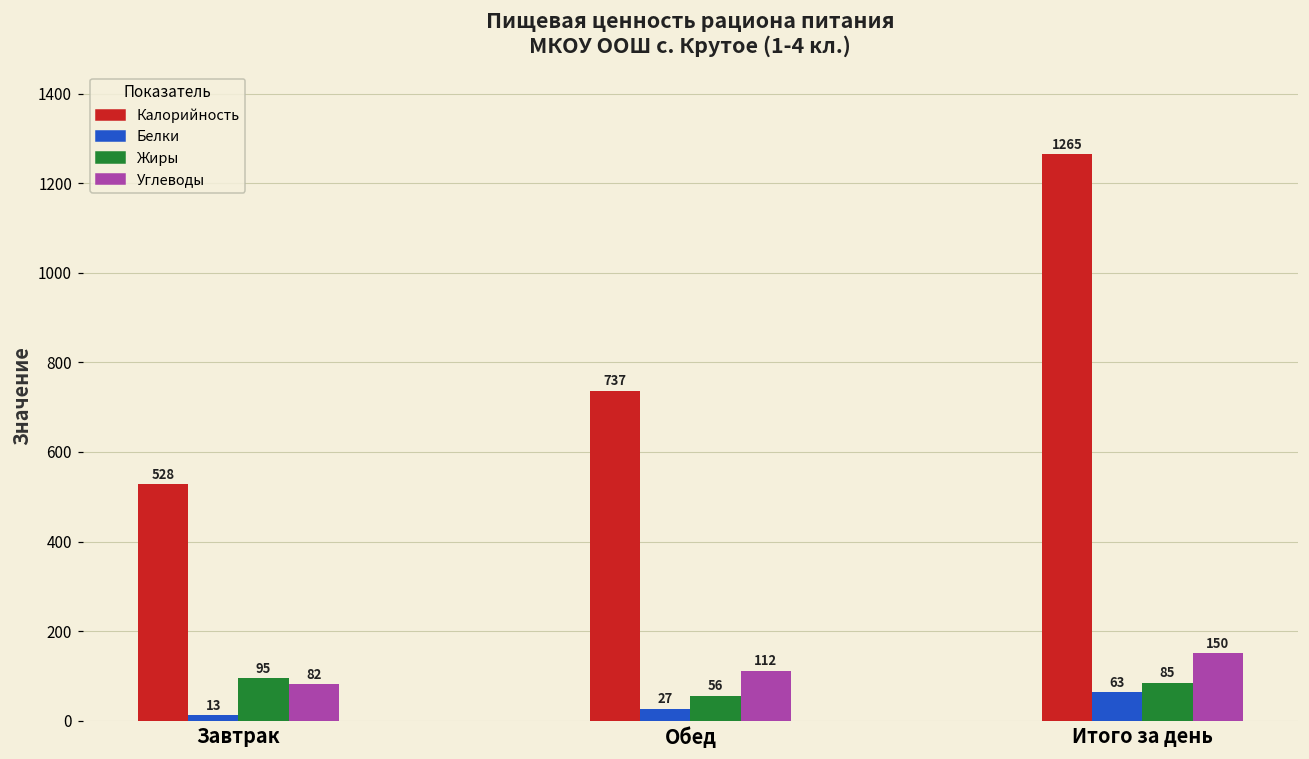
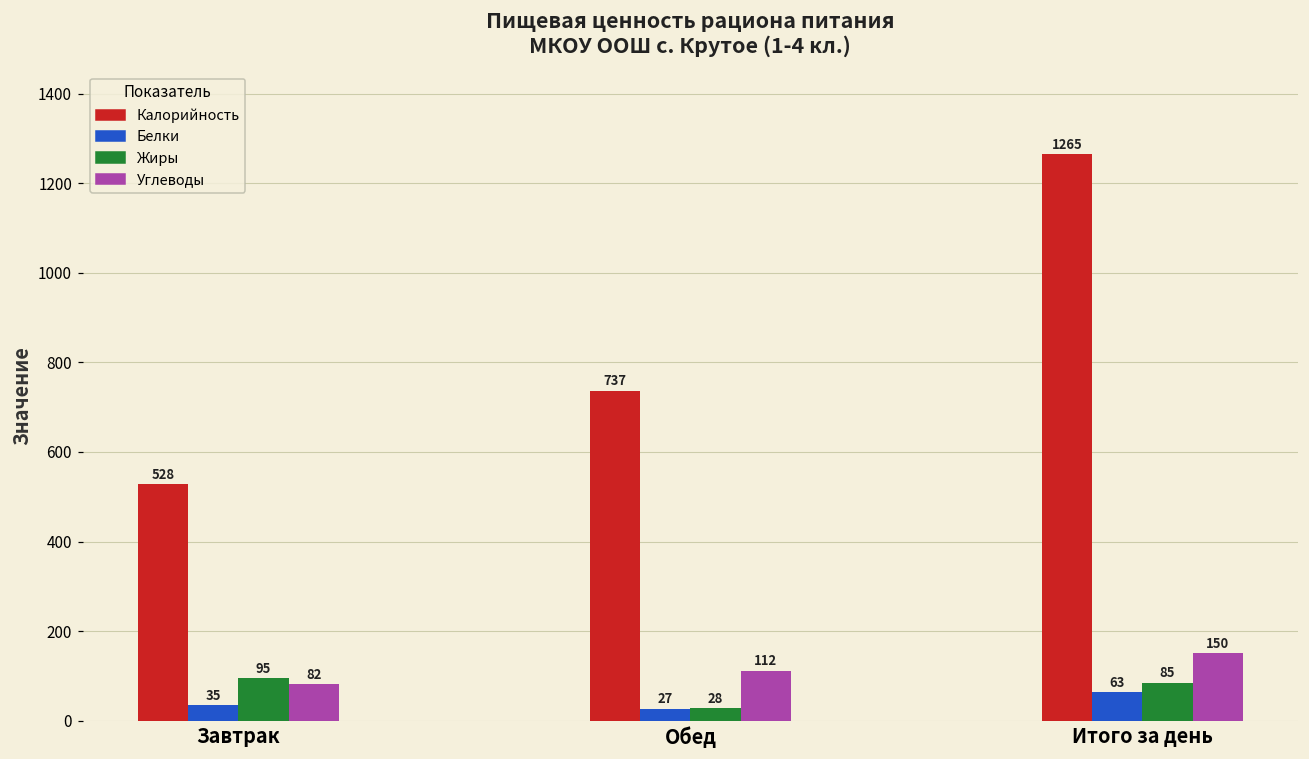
  {
    "Калорийность": {
      "Завтрак": 528,
      "Обед": 737,
      "Итого за день": 1265
    },
    "Белки": {
-     "Завтрак": 13,
+     "Завтрак": 35,
      "Обед": 27,
      "Итого за день": 63
    },
    "Жиры": {
      "Завтрак": 95,
-     "Обед": 56,
+     "Обед": 28,
      "Итого за день": 85
    },
    "Углеводы": {
      "Завтрак": 82,
      "Обед": 112,
      "Итого за день": 150
    }
  }
